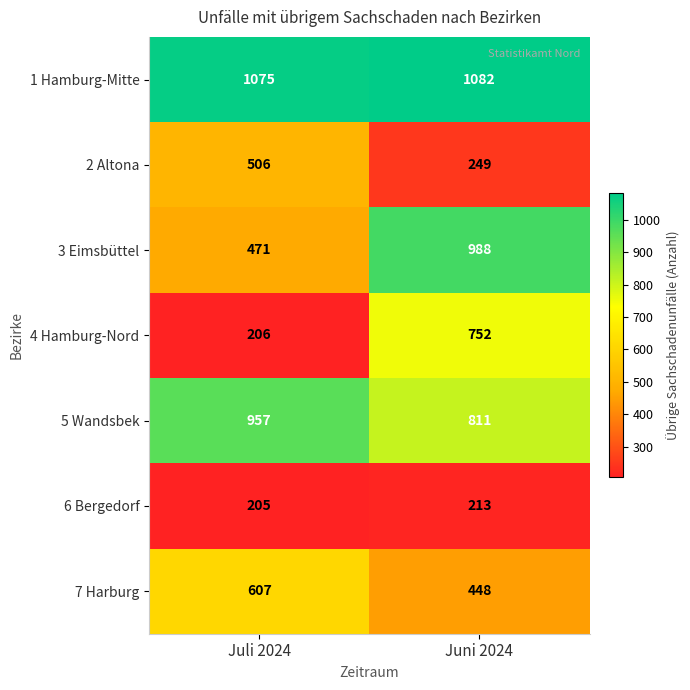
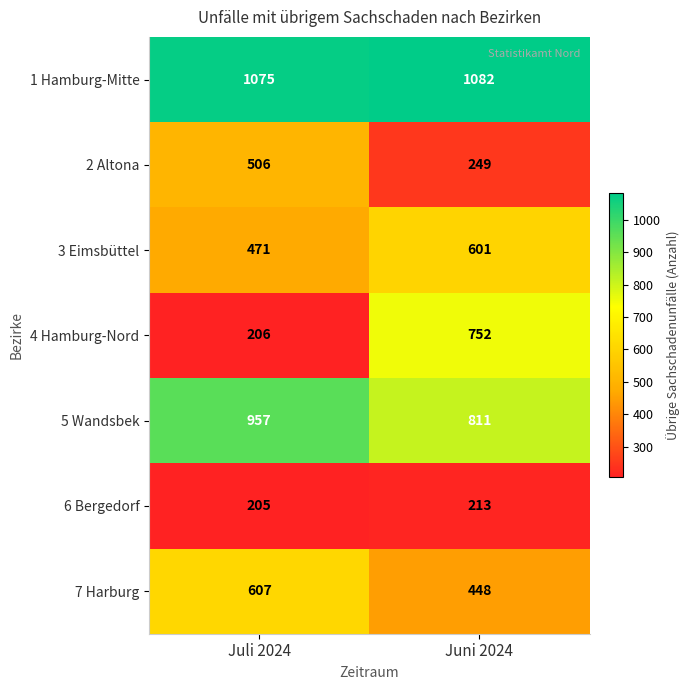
  {
    "1 Hamburg-Mitte": {
      "Juli 2024": 1075
    },
    "2 Altona": {
      "Juli 2024": 506,
      "Juni 2024": 249
    },
    "3 Eimsbüttel": {
      "Juli 2024": 471,
-     "Juni 2024": 988
+     "Juni 2024": 601
    },
    "4 Hamburg-Nord": {
      "Juli 2024": 206,
      "Juni 2024": 752
    },
    "5 Wandsbek": {
      "Juli 2024": 957,
      "Juni 2024": 811
    },
    "6 Bergedorf": {
      "Juli 2024": 205,
      "Juni 2024": 213
    },
    "7 Harburg": {
      "Juli 2024": 607,
      "Juni 2024": 448
    }
  }
